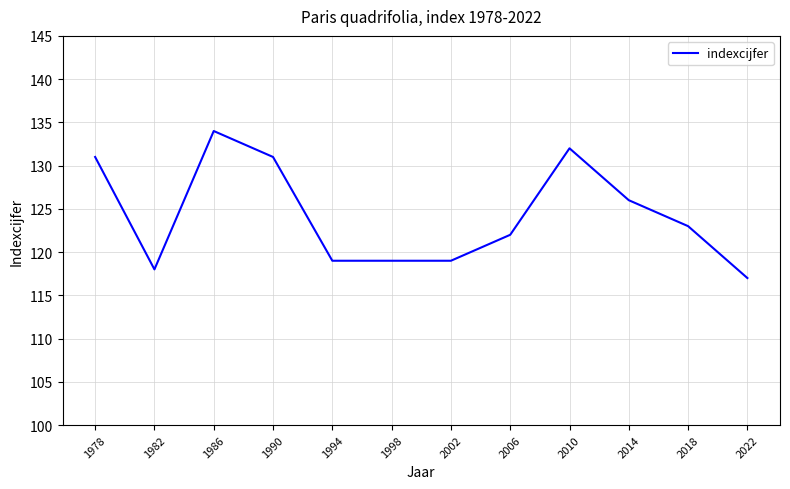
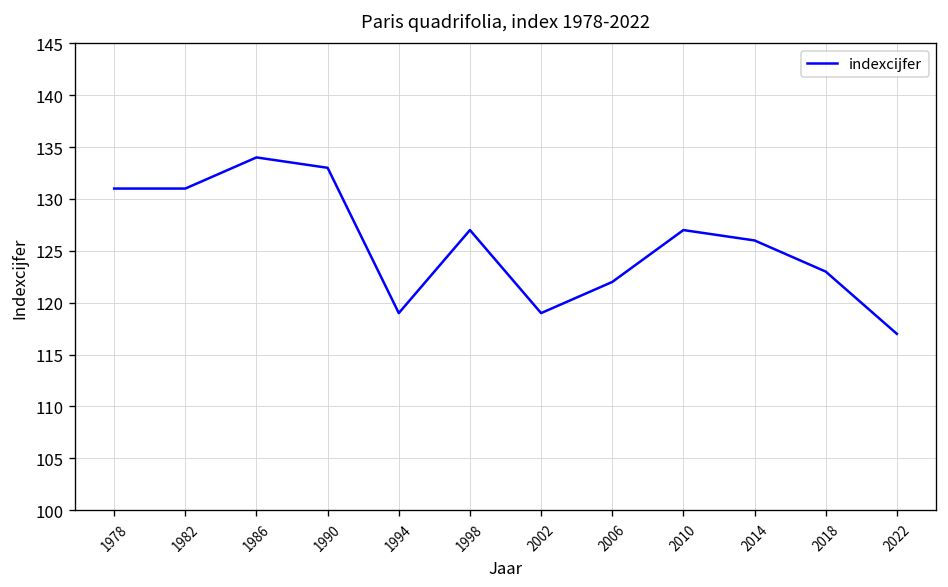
  {
    "1978": 131,
-   "1982": 118,
+   "1982": 131,
    "1986": 134,
-   "1990": 131,
+   "1990": 133,
    "1994": 119,
-   "1998": 119,
+   "1998": 127,
    "2002": 119,
    "2006": 122,
-   "2010": 132,
+   "2010": 127,
    "2014": 126,
    "2018": 123,
    "2022": 117
  }
